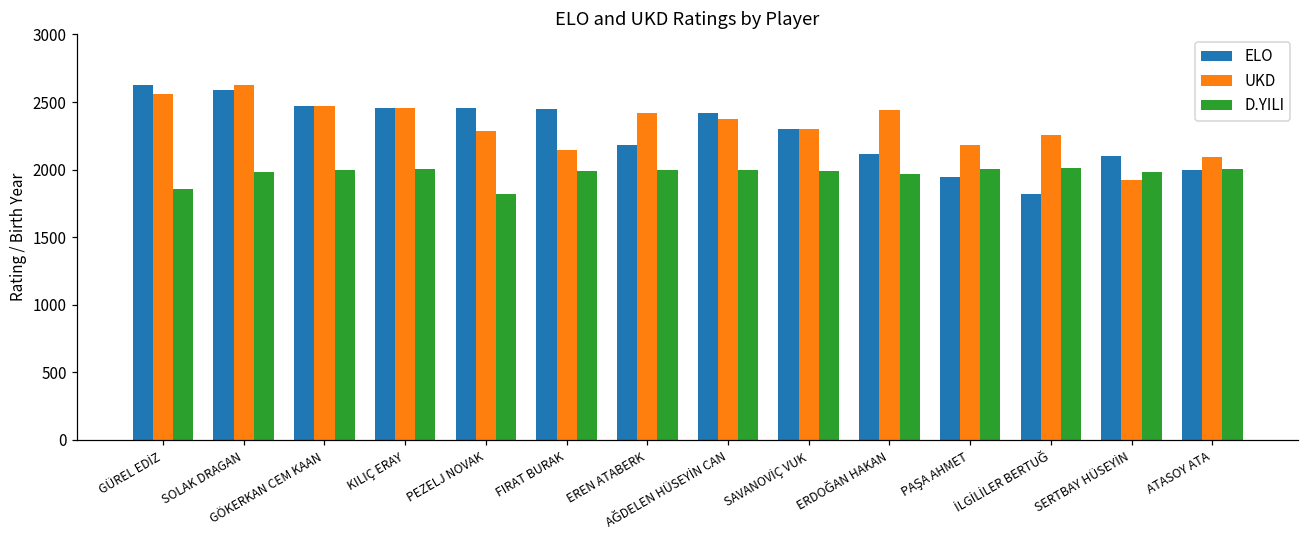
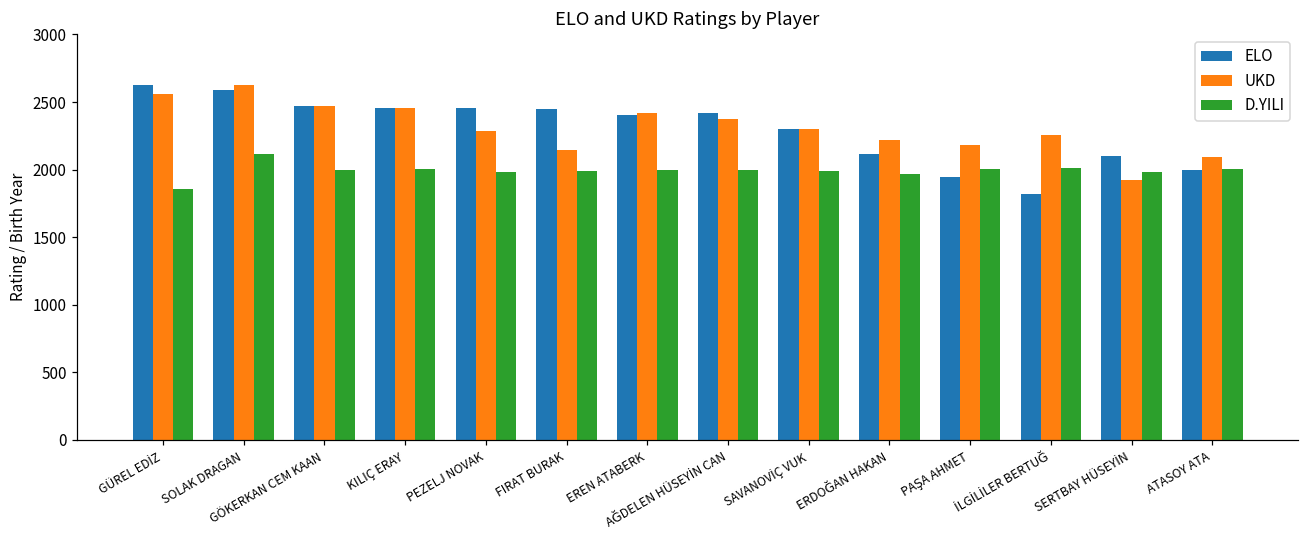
  {
    "ELO": {
      "GÜREL EDİZ": 2620,
      "SOLAK DRAGAN": 2590,
      "GÖKERKAN CEM KAAN": 2470,
      "KILIÇ ERAY": 2460,
      "PEZELJ NOVAK": 2460,
      "FIRAT BURAK": 2450,
-     "EREN ATABERK": 2180,
+     "EREN ATABERK": 2400,
      "AĞDELEN HÜSEYİN CAN": 2420,
      "SAVANOVİÇ VUK": 2300,
      "ERDOĞAN HAKAN": 2120,
      "PAŞA AHMET": 1950,
      "İLGİLİLER BERTUĞ": 1820,
      "SERTBAY HÜSEYİN": 2100,
      "ATASOY ATA": 2000
    },
    "UKD": {
      "GÜREL EDİZ": 2560,
      "SOLAK DRAGAN": 2630,
      "GÖKERKAN CEM KAAN": 2470,
      "KILIÇ ERAY": 2460,
      "PEZELJ NOVAK": 2280,
      "FIRAT BURAK": 2140,
      "EREN ATABERK": 2420,
      "AĞDELEN HÜSEYİN CAN": 2380,
      "SAVANOVİÇ VUK": 2300,
-     "ERDOĞAN HAKAN": 2440,
+     "ERDOĞAN HAKAN": 2220,
      "PAŞA AHMET": 2180,
      "İLGİLİLER BERTUĞ": 2260,
      "SERTBAY HÜSEYİN": 1930,
      "ATASOY ATA": 2090
    },
    "D.YILI": {
      "GÜREL EDİZ": 1860,
-     "SOLAK DRAGAN": 1980,
+     "SOLAK DRAGAN": 2110,
      "GÖKERKAN CEM KAAN": 2000,
      "KILIÇ ERAY": 2010,
-     "PEZELJ NOVAK": 1820,
+     "PEZELJ NOVAK": 1980,
      "FIRAT BURAK": 1990,
      "EREN ATABERK": 2000,
      "AĞDELEN HÜSEYİN CAN": 2000,
      "SAVANOVİÇ VUK": 1990,
      "ERDOĞAN HAKAN": 1970,
      "PAŞA AHMET": 2010,
      "İLGİLİLER BERTUĞ": 2010,
      "SERTBAY HÜSEYİN": 1990,
      "ATASOY ATA": 2000
    }
  }
